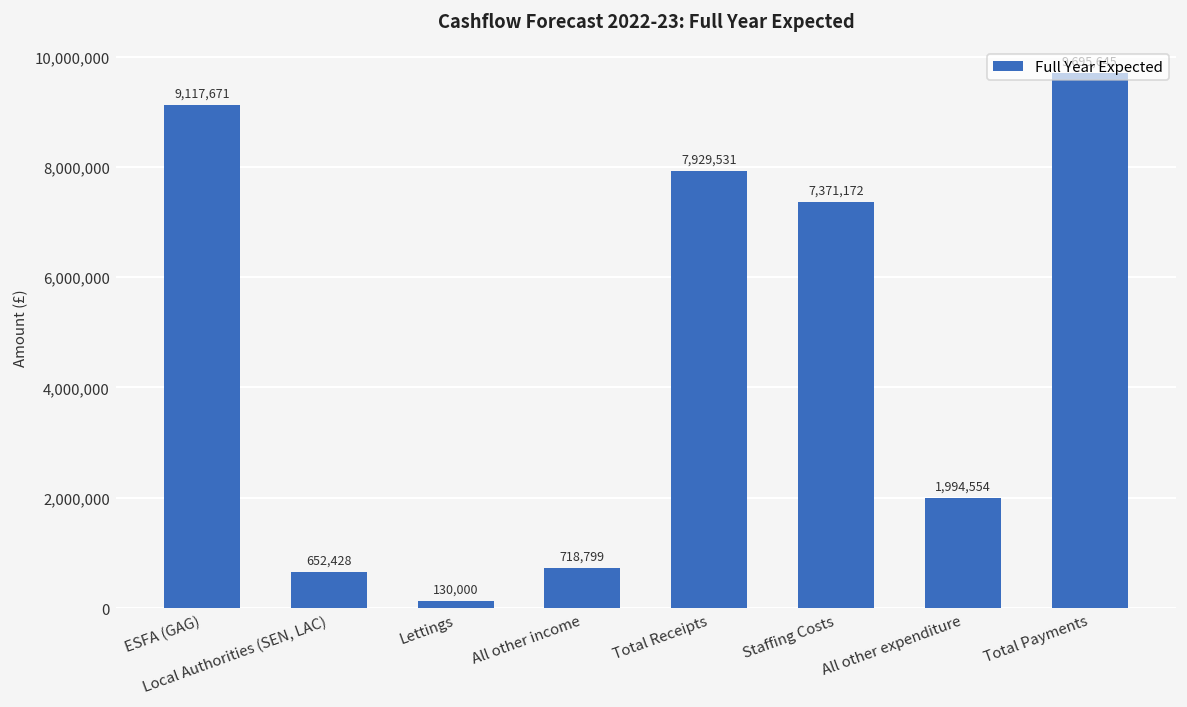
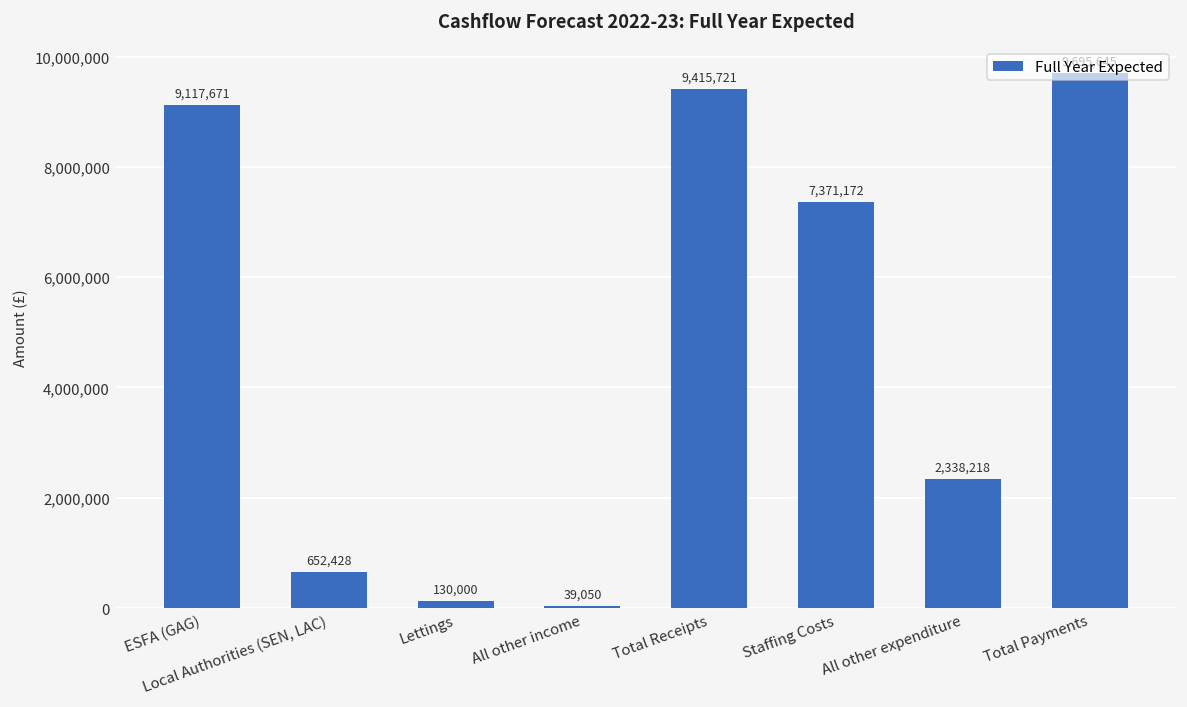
  {
    "ESFA (GAG)": "9,117,671",
    "Local Authorities (SEN, LAC)": "652,428",
    "Lettings": "130,000",
-   "All other income": "718,799",
-   "Total Receipts": "7,929,531",
+   "All other income": "39,050",
+   "Total Receipts": "9,415,721",
    "Staffing Costs": "7,371,172",
-   "All other expenditure": "1,994,554"
+   "All other expenditure": "2,338,218"
  }
